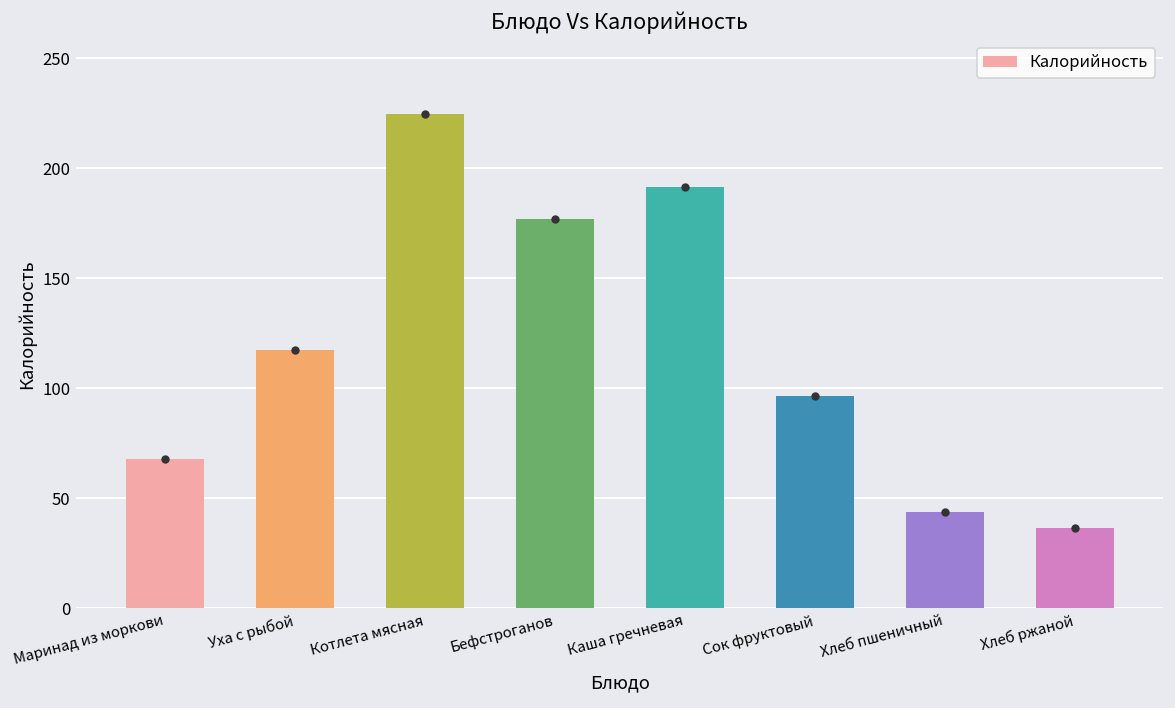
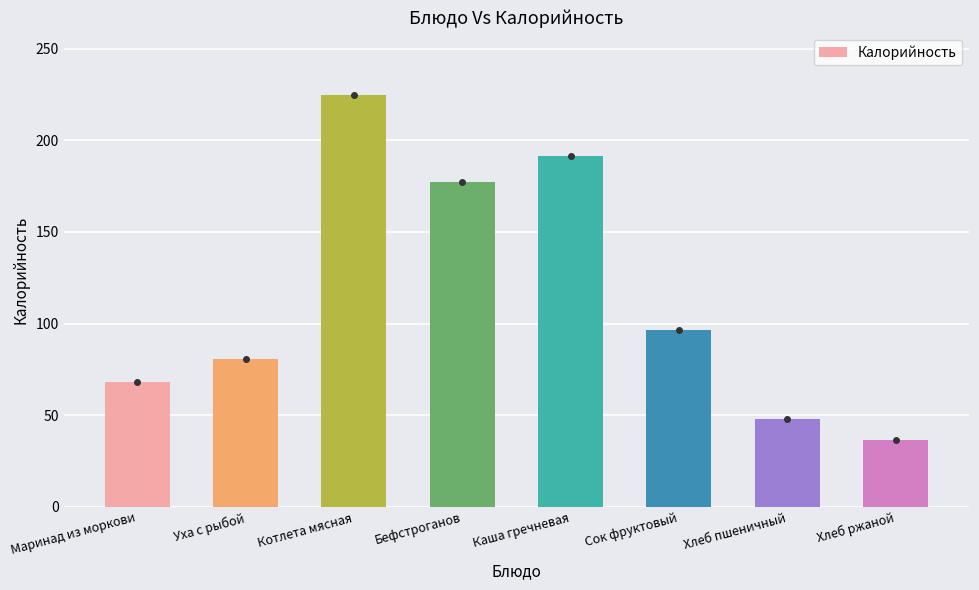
  {
    "Калорийность": {
      "Маринад из моркови": 68,
-     "Уха с рыбой": 118,
+     "Уха с рыбой": 81,
      "Котлета мясная": 225,
      "Бефстроганов": 177,
      "Каша гречневая": 192,
      "Сок фруктовый": 97,
-     "Хлеб пшеничный": 44,
+     "Хлеб пшеничный": 48,
      "Хлеб ржаной": 36
    }
  }
